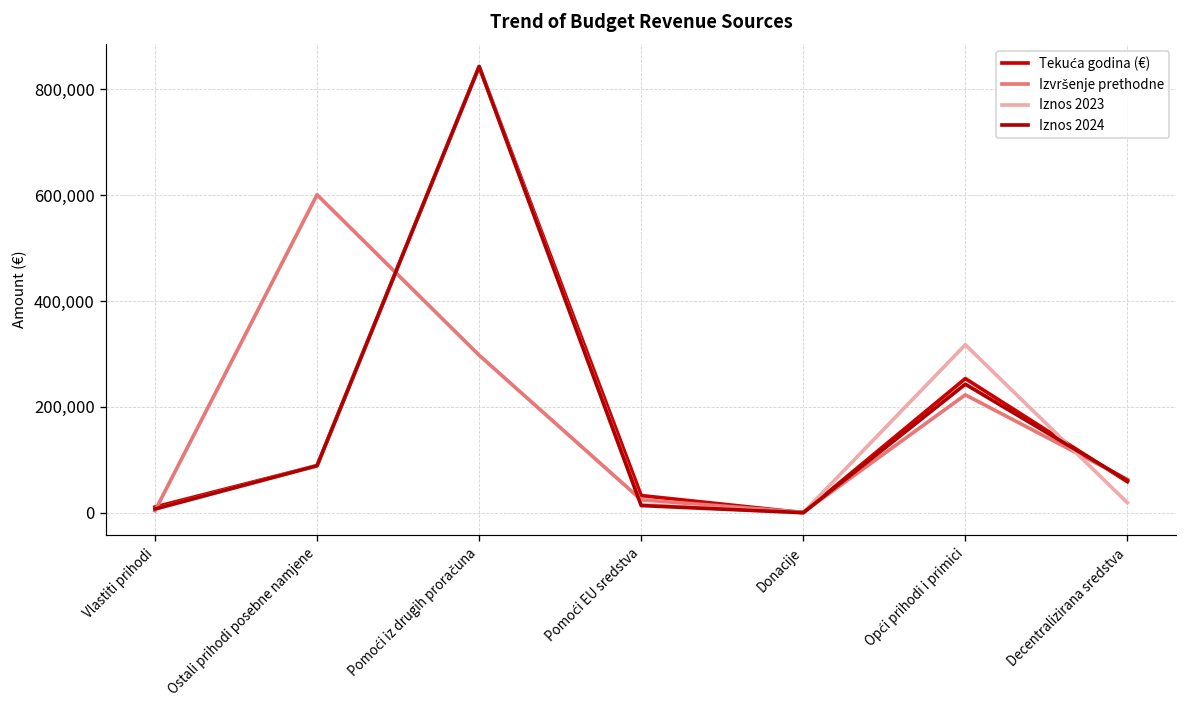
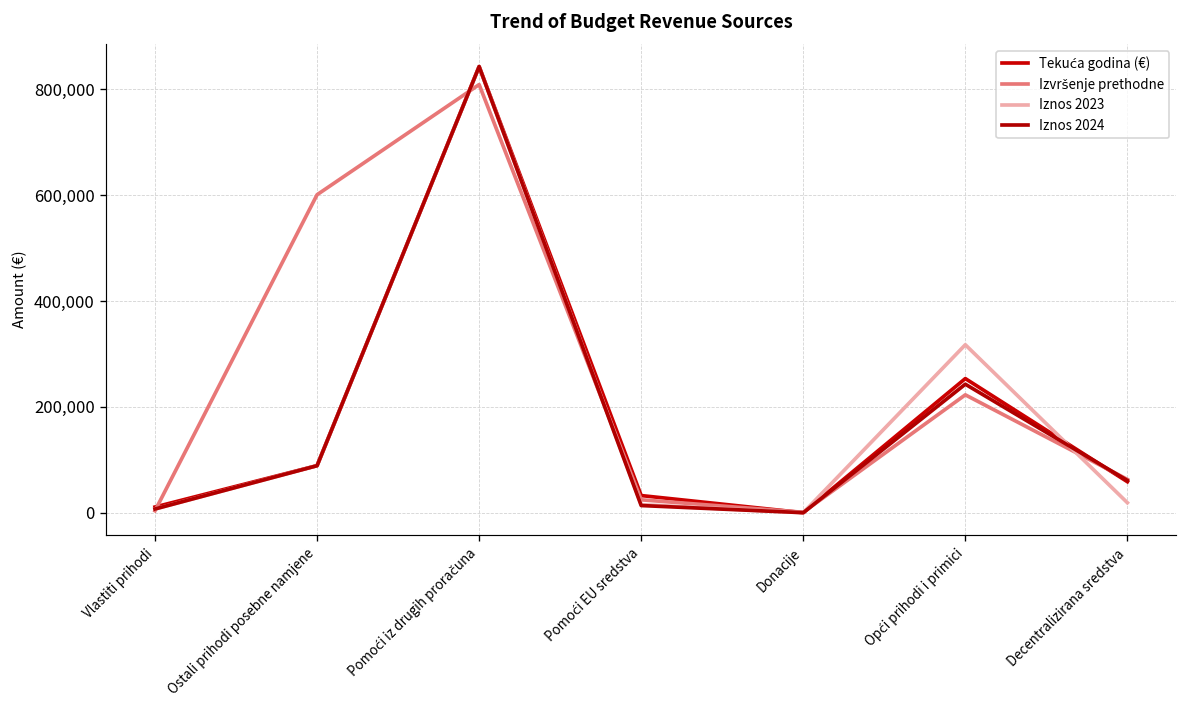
  {
    "Izvršenje prethodne": {
      "Ostali prihodi posebne namjene": "600,000",
-     "Pomoći iz drugih proračuna": "300,000",
+     "Pomoći iz drugih proračuna": "810,000",
      "Pomoći EU sredstva": "20,000",
      "Opći prihodi i primici": "220,000"
    },
    "Iznos 2023": {
      "Opći prihodi i primici": "320,000",
      "Decentralizirana sredstva": "20,000"
    }
  }
